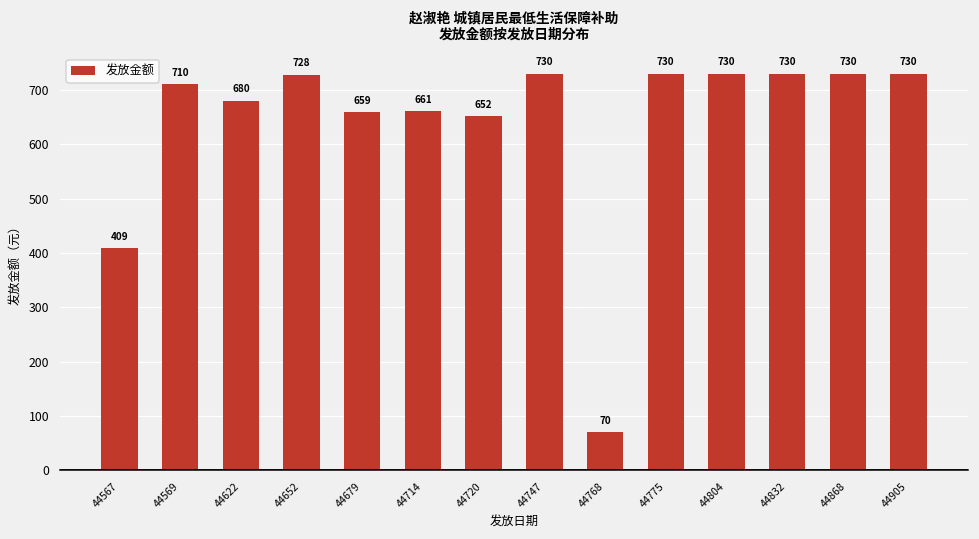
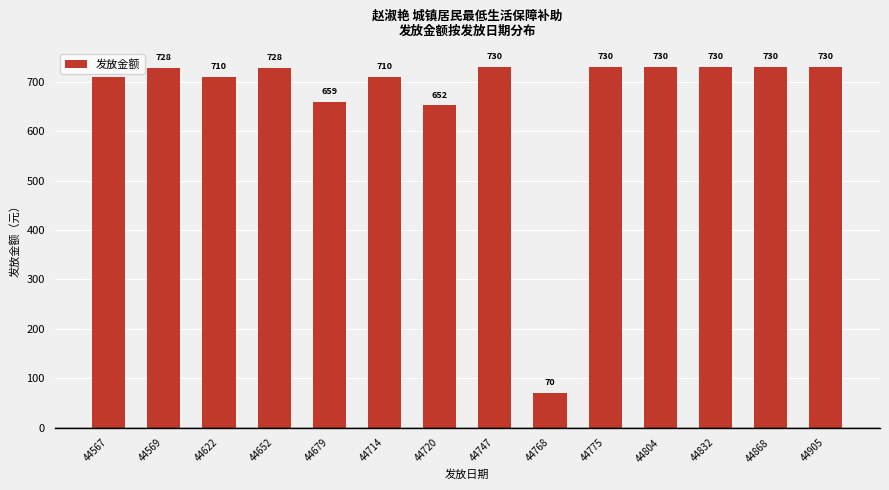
  {
-   "44567": 410,
-   "44569": 710,
-   "44622": 680,
+   "44567": 710,
+   "44569": 728,
+   "44622": 710,
    "44652": 728,
    "44679": 659,
-   "44714": 661,
+   "44714": 710,
    "44720": 652,
    "44747": 730,
    "44768": 70,
    "44775": 730,
    "44804": 730,
    "44832": 730,
    "44868": 730,
    "44905": 730
  }
